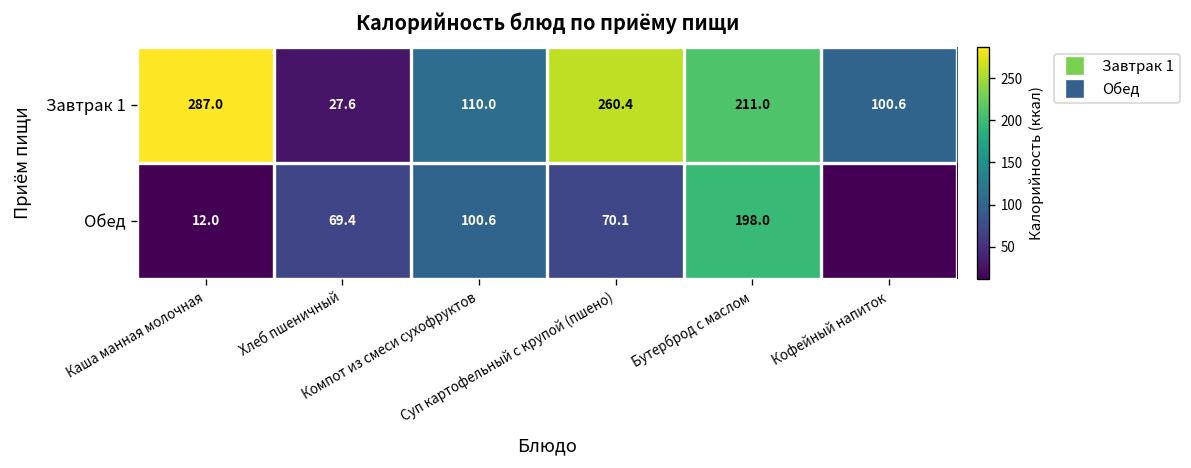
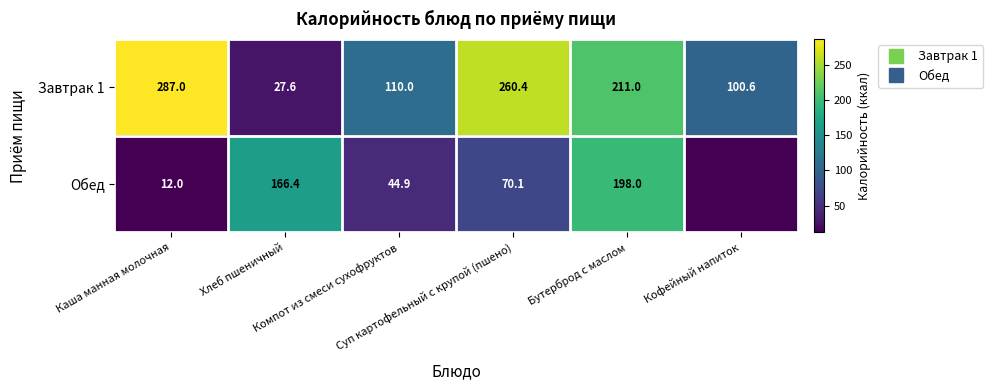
  {
    "Завтрак 1": {
      "Каша манная молочная": 287.0,
      "Хлеб пшеничный": 27.6,
      "Компот из смеси сухофруктов": 110.0,
      "Суп картофельный с крупой (пшено)": 260.4,
      "Бутерброд с маслом": 211.0,
      "Кофейный напиток": 100.6
    },
    "Обед": {
      "Каша манная молочная": 12.0,
-     "Хлеб пшеничный": 69.4,
-     "Компот из смеси сухофруктов": 100.6,
+     "Хлеб пшеничный": 166.4,
+     "Компот из смеси сухофруктов": 44.9,
      "Суп картофельный с крупой (пшено)": 70.1,
      "Бутерброд с маслом": 198.0
    }
  }
